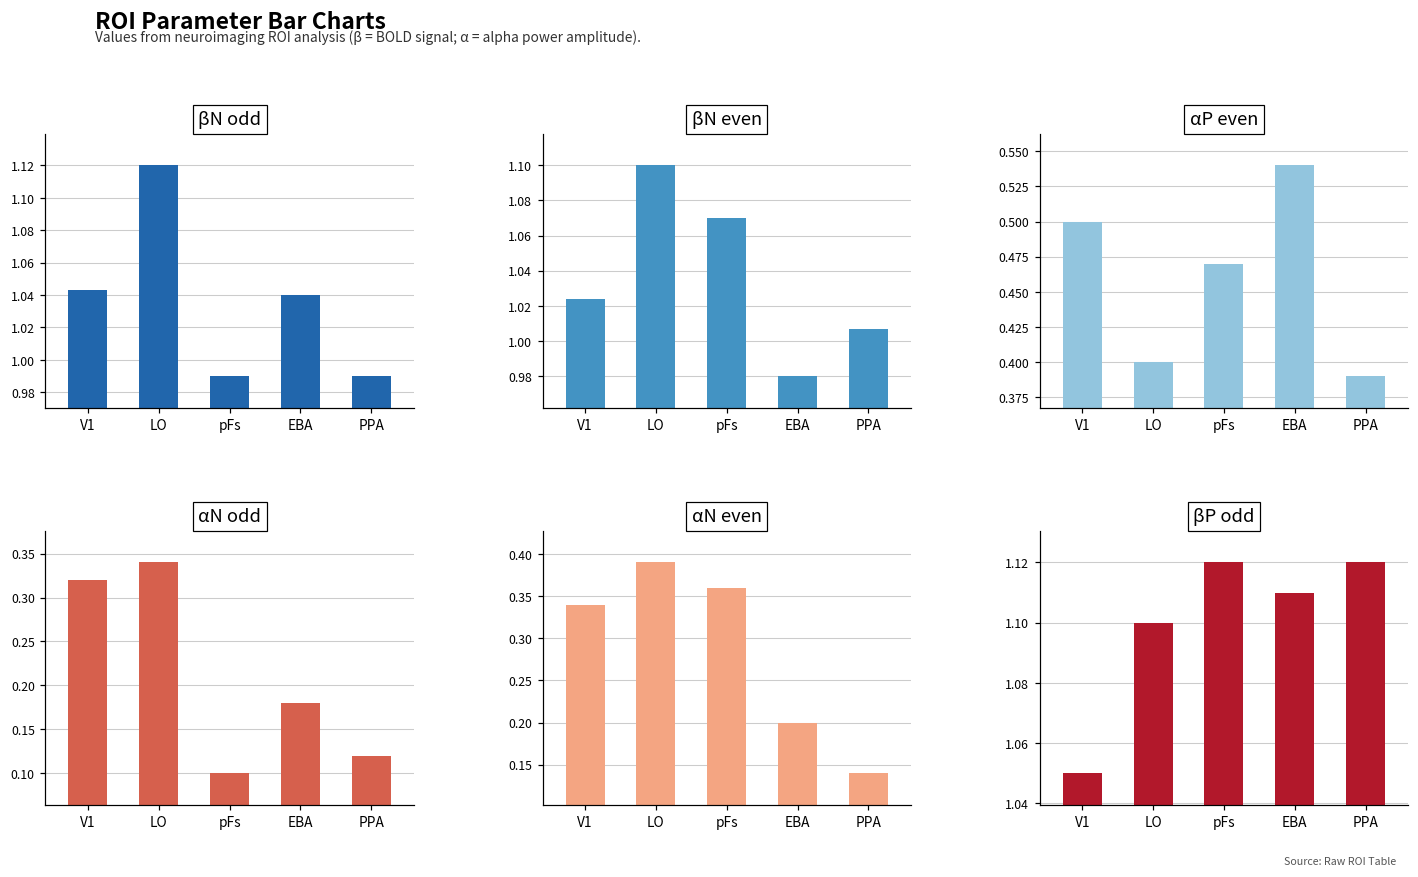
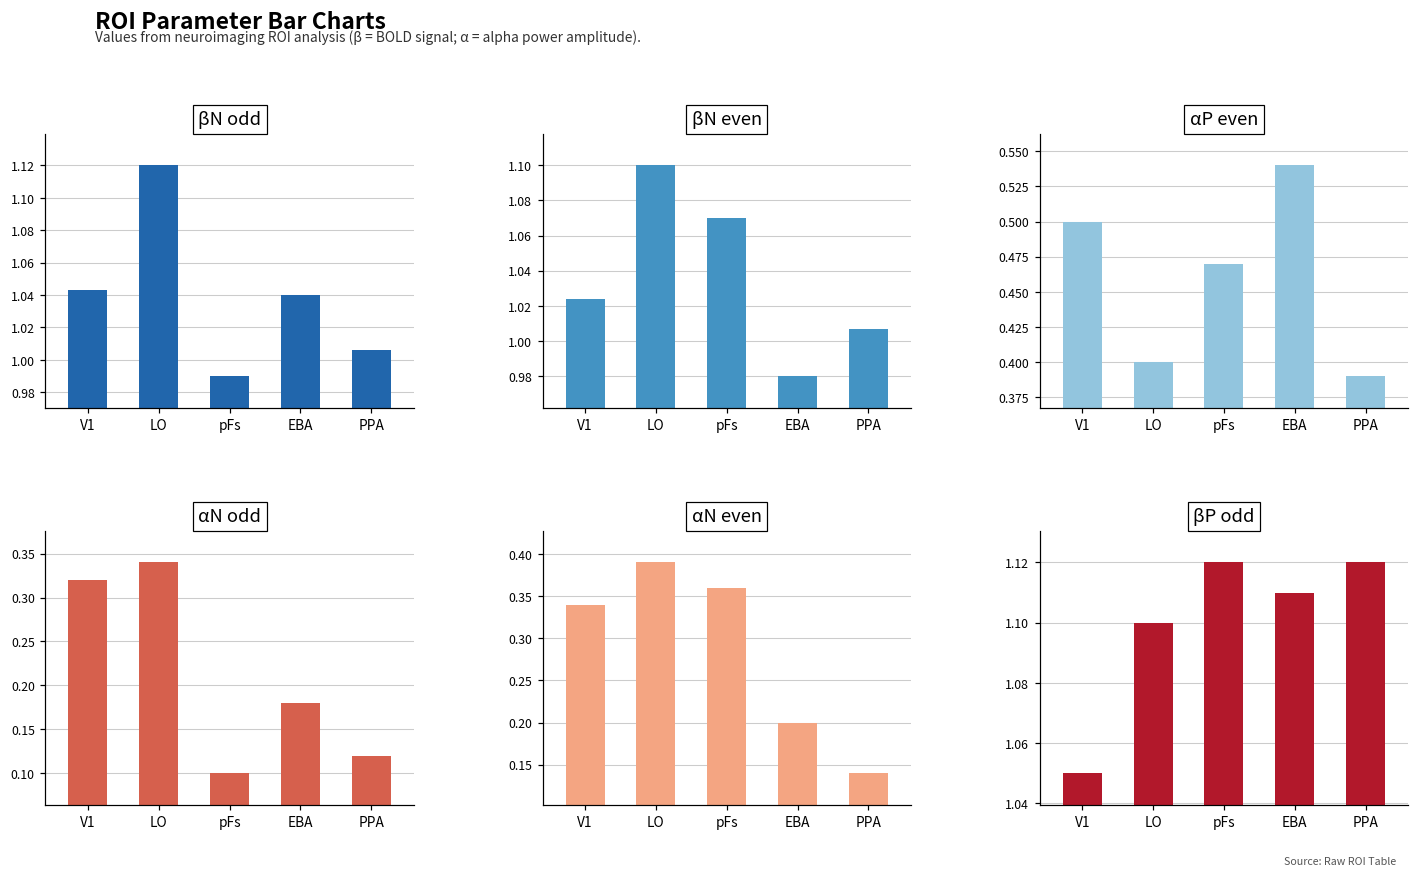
  {
    "βN odd": {
      "V1": 1.043,
      "LO": 1.120,
      "pFs": 0.990,
      "EBA": 1.040,
-     "PPA": 0.990
+     "PPA": 1.006
    },
    "βN even": {
      "V1": 1.024,
      "LO": 1.100,
      "pFs": 1.070,
      "EBA": 0.980,
      "PPA": 1.007
    },
    "αP even": {
      "V1": 0.500,
      "LO": 0.400,
      "pFs": 0.470,
      "EBA": 0.540,
      "PPA": 0.390
    },
    "αN odd": {
      "V1": 0.32,
      "LO": 0.34,
      "pFs": 0.10,
      "EBA": 0.18,
      "PPA": 0.12
    },
    "αN even": {
      "V1": 0.34,
      "LO": 0.39,
      "pFs": 0.36,
      "EBA": 0.20,
      "PPA": 0.14
    },
    "βP odd": {
      "V1": 1.050,
      "LO": 1.100,
      "pFs": 1.120,
      "EBA": 1.110,
      "PPA": 1.120
    }
  }
